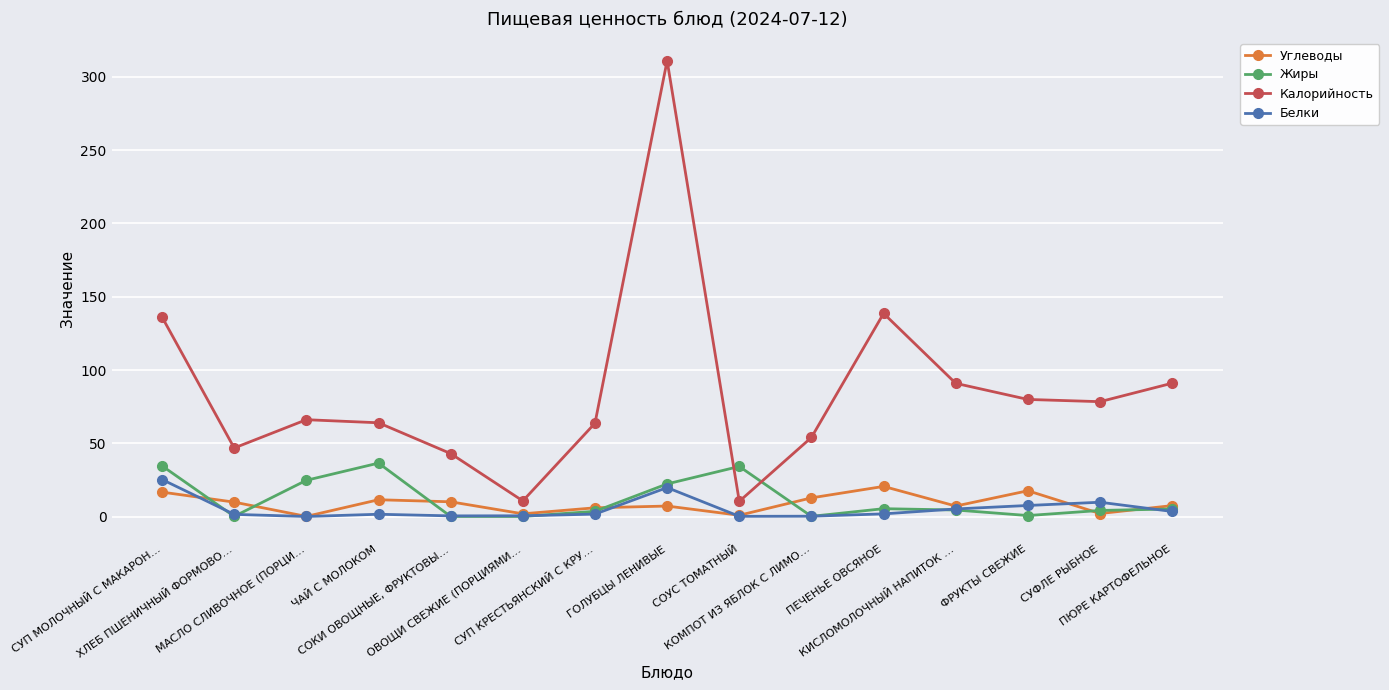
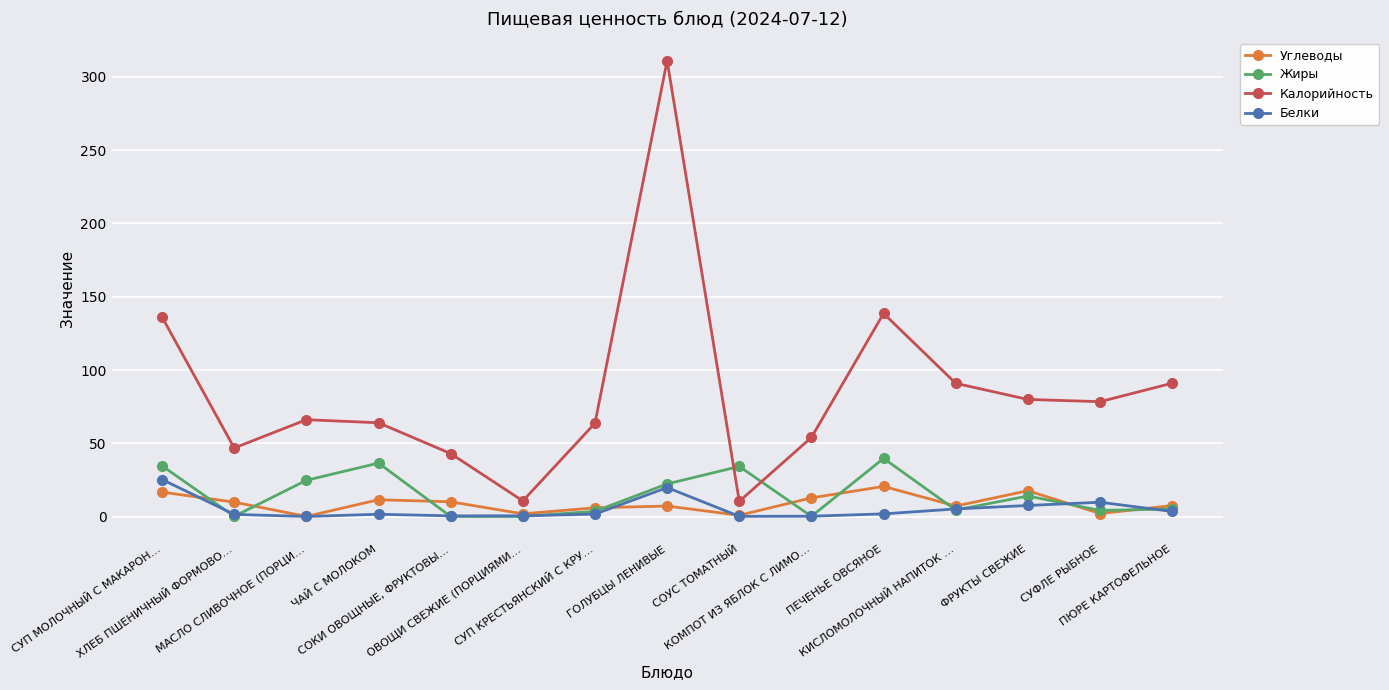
  {
    "Жиры": {
      "СУП МОЛОЧНЫЙ С МАКАРОН…": 35,
      "МАСЛО СЛИВОЧНОЕ (ПОРЦИ…": 25,
      "ЧАЙ С МОЛОКОМ": 37,
      "СУП КРЕСТЬЯНСКИЙ С КРУ…": 4,
      "ГОЛУБЦЫ ЛЕНИВЫЕ": 22,
      "СОУС ТОМАТНЫЙ": 34,
-     "ПЕЧЕНЬЕ ОВСЯНОЕ": 5,
-     "ФРУКТЫ СВЕЖИЕ": 1,
+     "ПЕЧЕНЬЕ ОВСЯНОЕ": 40,
+     "ФРУКТЫ СВЕЖИЕ": 14,
      "СУФЛЕ РЫБНОЕ": 4
    },
    "Белки": {
      "СУП МОЛОЧНЫЙ С МАКАРОН…": 25,
      "ЧАЙ С МОЛОКОМ": 2,
      "СУП КРЕСТЬЯНСКИЙ С КРУ…": 2,
      "ГОЛУБЦЫ ЛЕНИВЫЕ": 20,
      "ПЕЧЕНЬЕ ОВСЯНОЕ": 2,
      "ФРУКТЫ СВЕЖИЕ": 8,
      "СУФЛЕ РЫБНОЕ": 10
    }
  }
